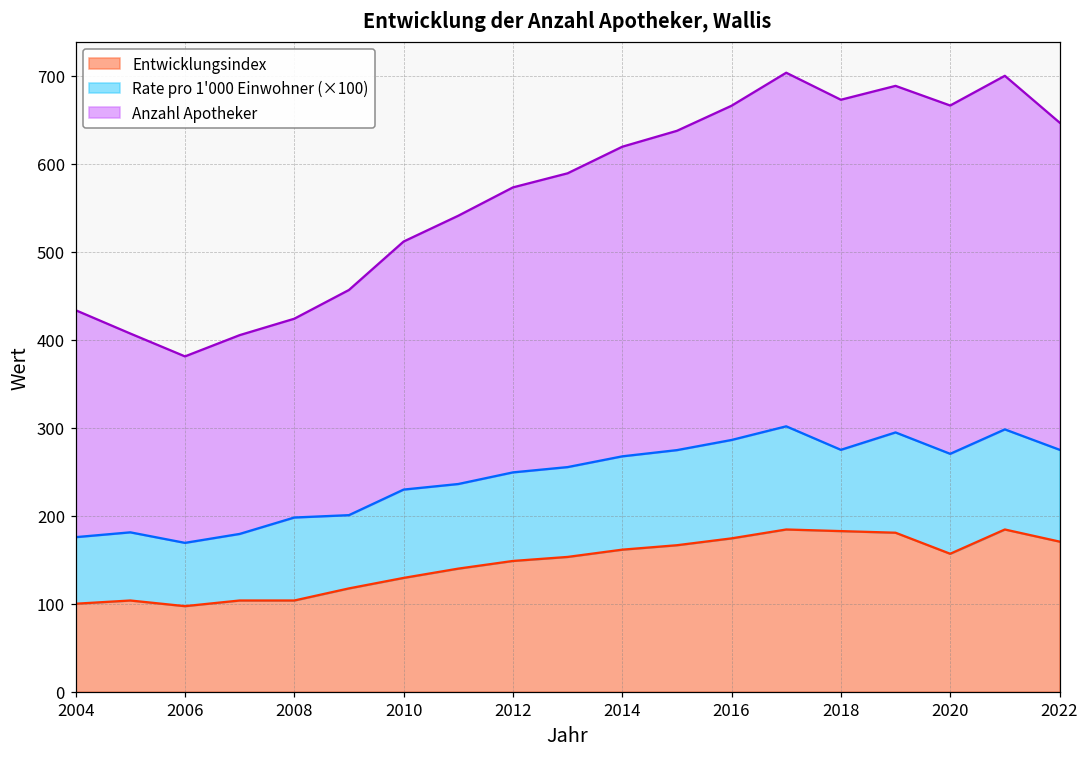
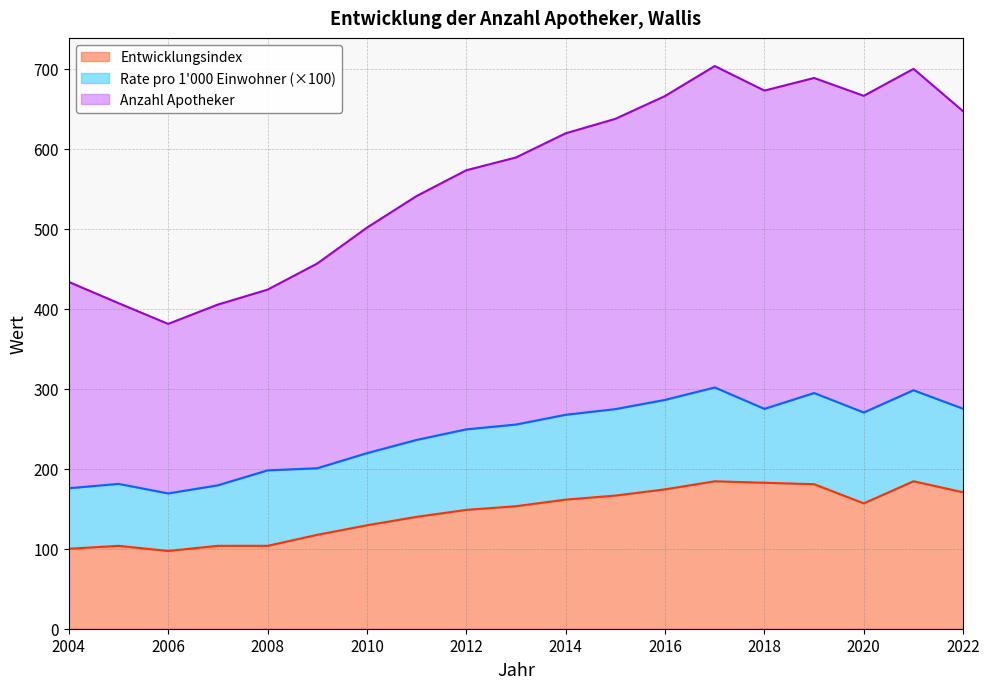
  {
    "Entwicklungsindex": {
      "2004": 100,
      "2006": 100,
      "2008": 100,
      "2010": 130,
      "2012": 150,
      "2014": 160,
      "2016": 170,
      "2018": 180,
      "2020": 160,
      "2022": 170
    },
    "Rate pro 1'000 Einwohner (×100)": {
      "2004": 80,
      "2006": 70,
      "2008": 90,
-     "2010": 100,
+     "2010": 90,
      "2012": 100,
      "2014": 110,
      "2016": 110,
      "2018": 90,
      "2020": 110,
      "2022": 100
    },
    "Anzahl Apotheker": {
      "2004": 260,
      "2006": 210,
      "2008": 230,
      "2010": 280,
      "2012": 320,
      "2014": 350,
      "2016": 380,
      "2018": 400,
      "2020": 400,
      "2022": 370
    }
  }
